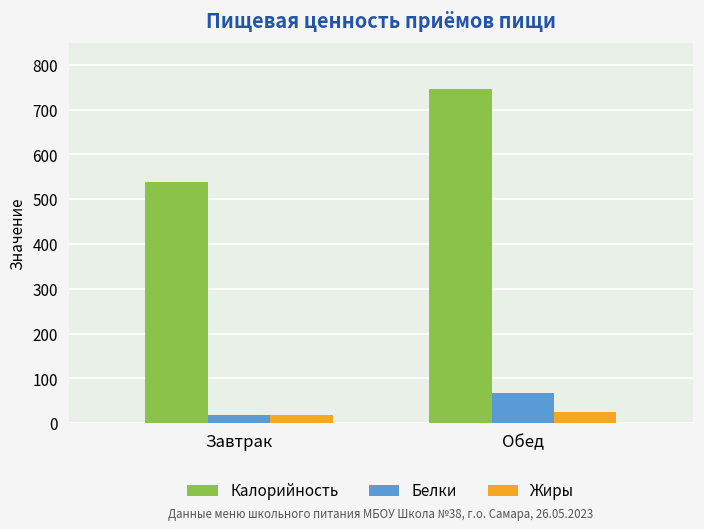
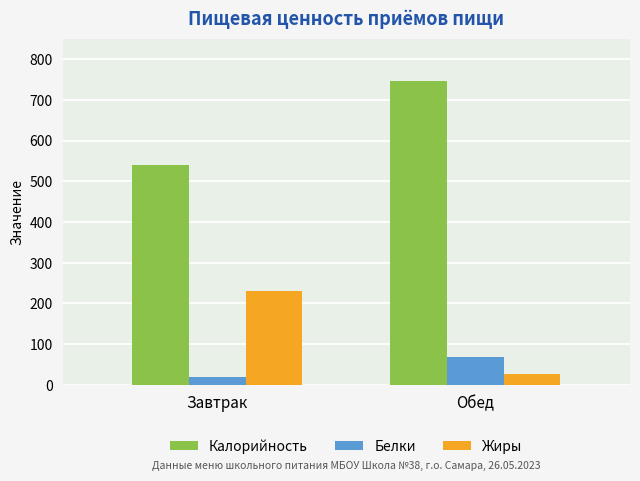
  {
    "Калорийность": {
      "Завтрак": 540,
      "Обед": 750
    },
    "Белки": {
      "Завтрак": 20,
      "Обед": 70
    },
    "Жиры": {
-     "Завтрак": 20,
+     "Завтрак": 230,
      "Обед": 30
    }
  }
